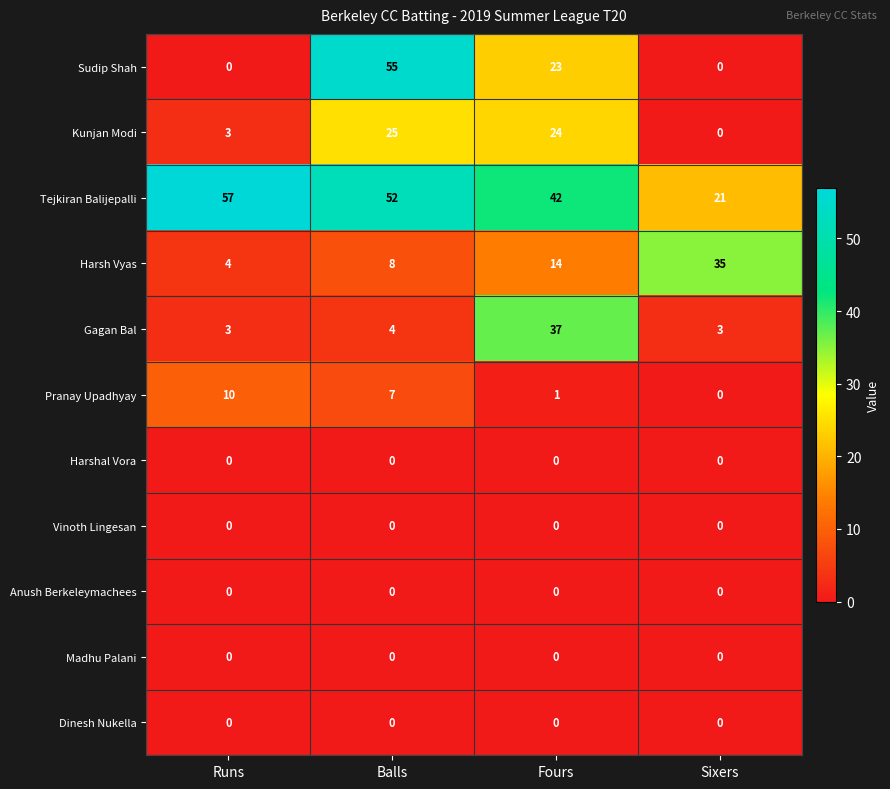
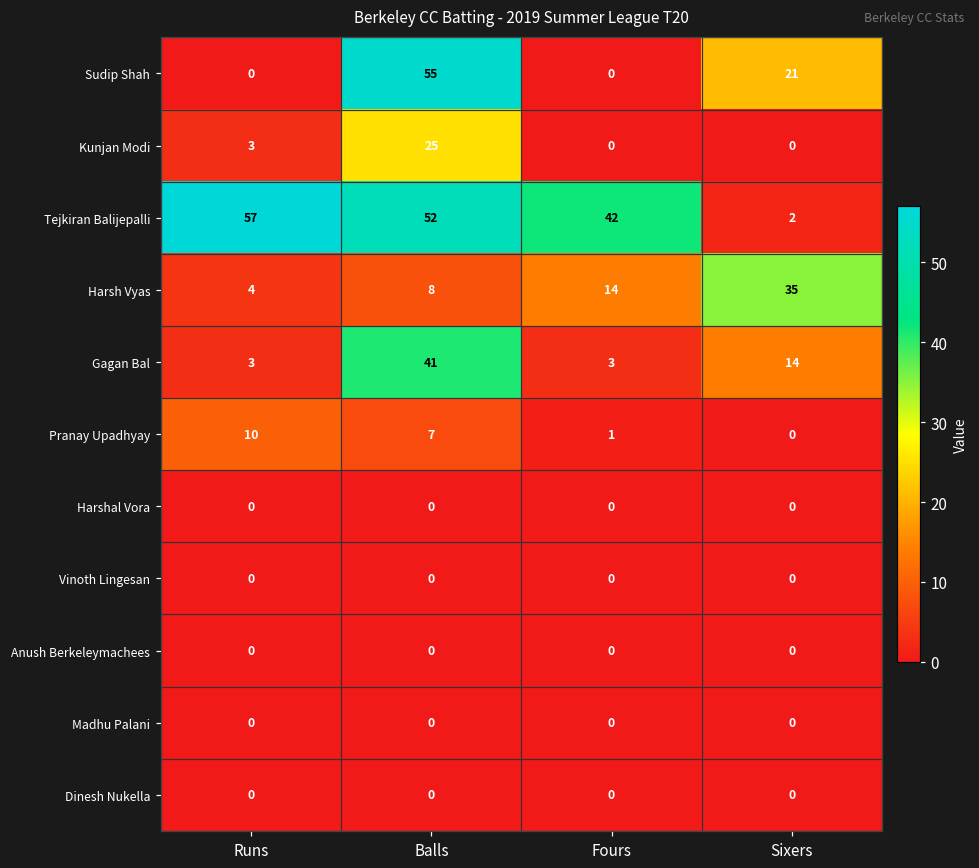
  {
    "Sudip Shah": {
      "Runs": 0,
      "Balls": 55,
-     "Fours": 23,
-     "Sixers": 0
+     "Fours": 0,
+     "Sixers": 21
    },
    "Kunjan Modi": {
      "Runs": 3,
      "Balls": 25,
-     "Fours": 24,
+     "Fours": 0,
      "Sixers": 0
    },
    "Tejkiran Balijepalli": {
      "Runs": 57,
      "Balls": 52,
      "Fours": 42,
-     "Sixers": 21
+     "Sixers": 2
    },
    "Harsh Vyas": {
      "Runs": 4,
      "Balls": 8,
      "Fours": 14,
      "Sixers": 35
    },
    "Gagan Bal": {
      "Runs": 3,
-     "Balls": 4,
-     "Fours": 37,
-     "Sixers": 3
+     "Balls": 41,
+     "Fours": 3,
+     "Sixers": 14
    },
    "Pranay Upadhyay": {
      "Runs": 10,
      "Balls": 7,
      "Fours": 1,
      "Sixers": 0
    },
    "Harshal Vora": {
      "Runs": 0,
      "Balls": 0,
      "Fours": 0,
      "Sixers": 0
    },
    "Vinoth Lingesan": {
      "Runs": 0,
      "Balls": 0,
      "Fours": 0,
      "Sixers": 0
    },
    "Anush Berkeleymachees": {
      "Runs": 0,
      "Balls": 0,
      "Fours": 0,
      "Sixers": 0
    },
    "Madhu Palani": {
      "Runs": 0,
      "Balls": 0,
      "Fours": 0,
      "Sixers": 0
    },
    "Dinesh Nukella": {
      "Runs": 0,
      "Balls": 0,
      "Fours": 0,
      "Sixers": 0
    }
  }
